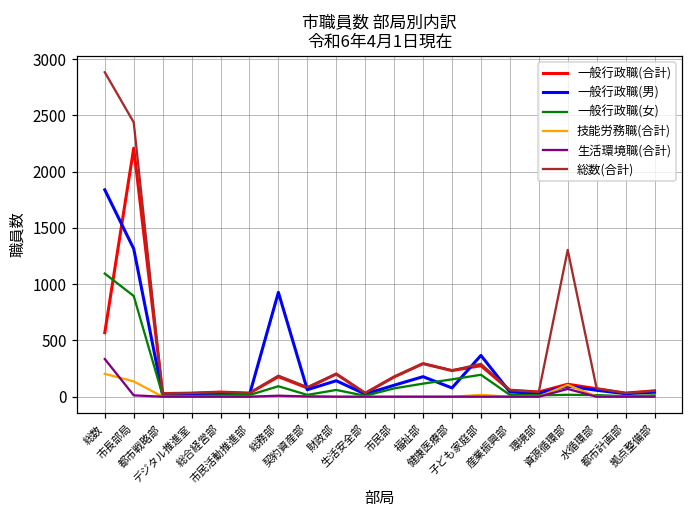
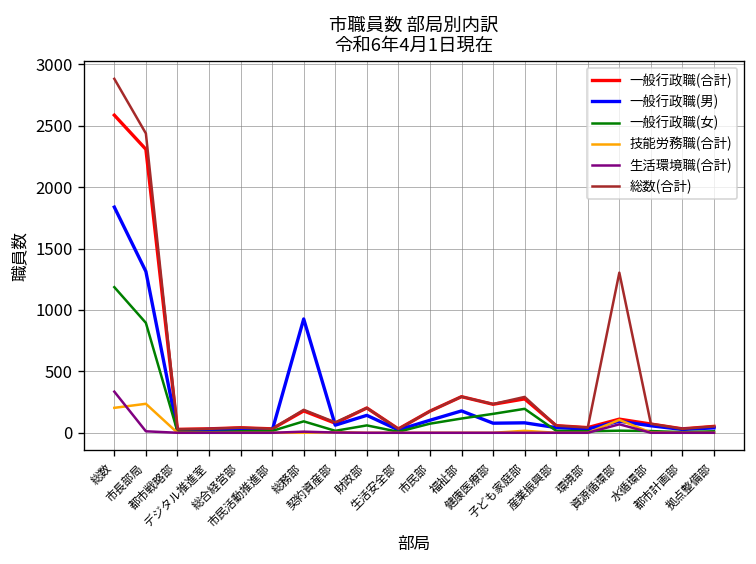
  {
    "一般行政職(合計)": {
-     "総数": 570,
-     "市長部局": 2210
+     "総数": 2590,
+     "市長部局": 2310
    },
    "一般行政職(男)": {
      "総数": 1840,
      "市長部局": 1310,
      "総務部": 930,
      "財政部": 140,
      "市民部": 100,
      "福祉部": 180,
      "健康医療部": 80,
-     "子ども家庭部": 370
+     "子ども家庭部": 80
    },
    "一般行政職(女)": {
-     "総数": 1090,
+     "総数": 1190,
      "市長部局": 900,
      "総務部": 90,
      "財政部": 60,
      "市民部": 70,
      "福祉部": 120,
      "健康医療部": 150,
      "子ども家庭部": 200,
      "資源循環部": 20
    },
    "技能労務職(合計)": {
      "総数": 200,
-     "市長部局": 140
+     "市長部局": 240
    },
    "生活環境職(合計)": {
      "総数": 340,
      "市長部局": 10,
      "資源循環部": 70
    },
    "総数(合計)": {
      "総数": 2880,
      "市長部局": 2440,
      "資源循環部": 1300
    }
  }
